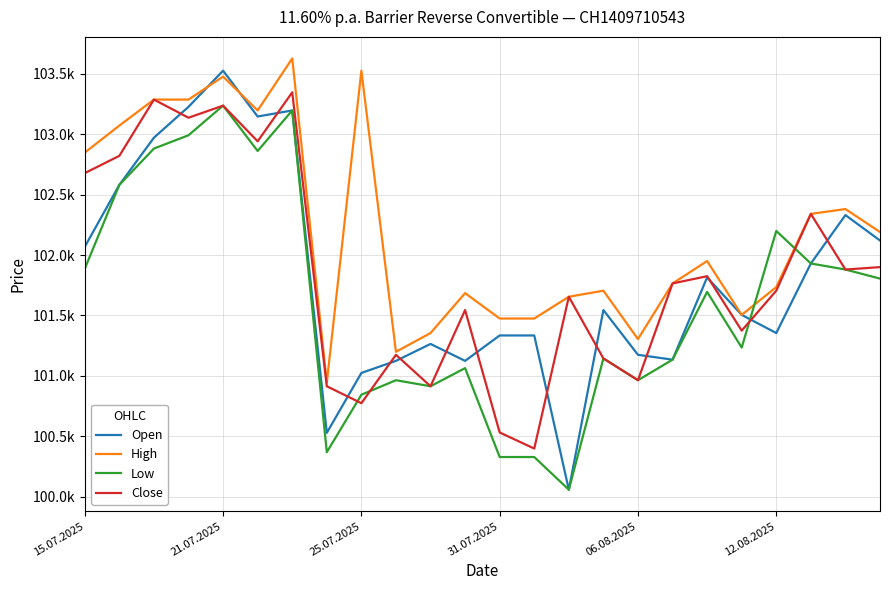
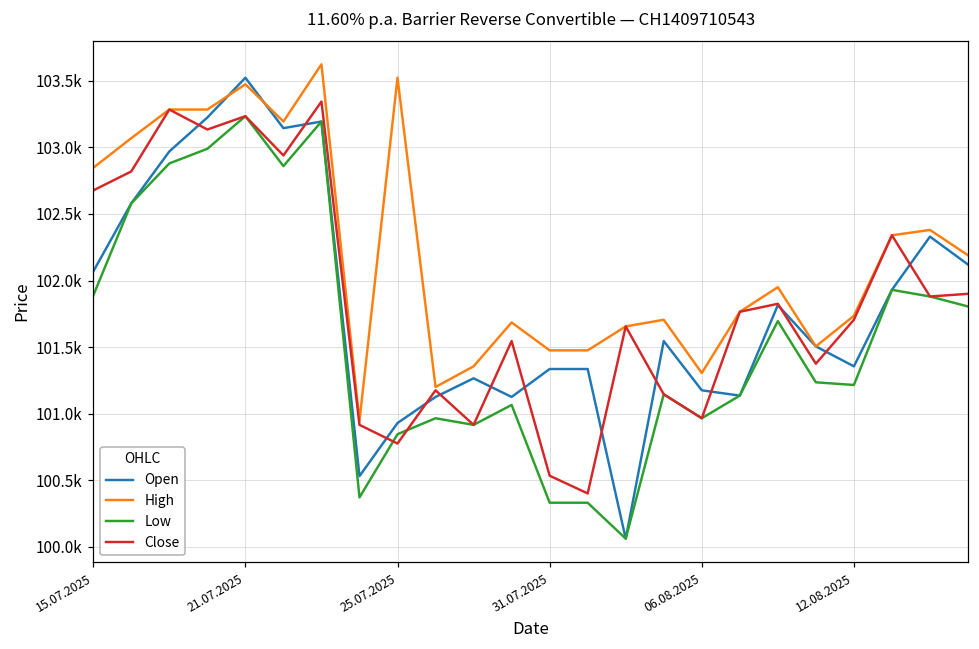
  {
    "Open": {
      "15.07.2025": 102070,
      "21.07.2025": 103520,
-     "25.07.2025": 101030,
+     "25.07.2025": 100930,
      "31.07.2025": 101340,
      "06.08.2025": 101180,
      "12.08.2025": 101360
    },
    "High": {
      "15.07.2025": 102850,
      "21.07.2025": 103480,
      "25.07.2025": 103520,
      "31.07.2025": 101480,
      "06.08.2025": 101310,
      "12.08.2025": 101740
    },
    "Low": {
      "15.07.2025": 101890,
      "25.07.2025": 100850,
      "31.07.2025": 100330,
-     "12.08.2025": 102200
+     "12.08.2025": 101220
    },
    "Close": {
      "15.07.2025": 102680,
      "25.07.2025": 100780,
      "31.07.2025": 100530,
      "12.08.2025": 101710
    }
  }
